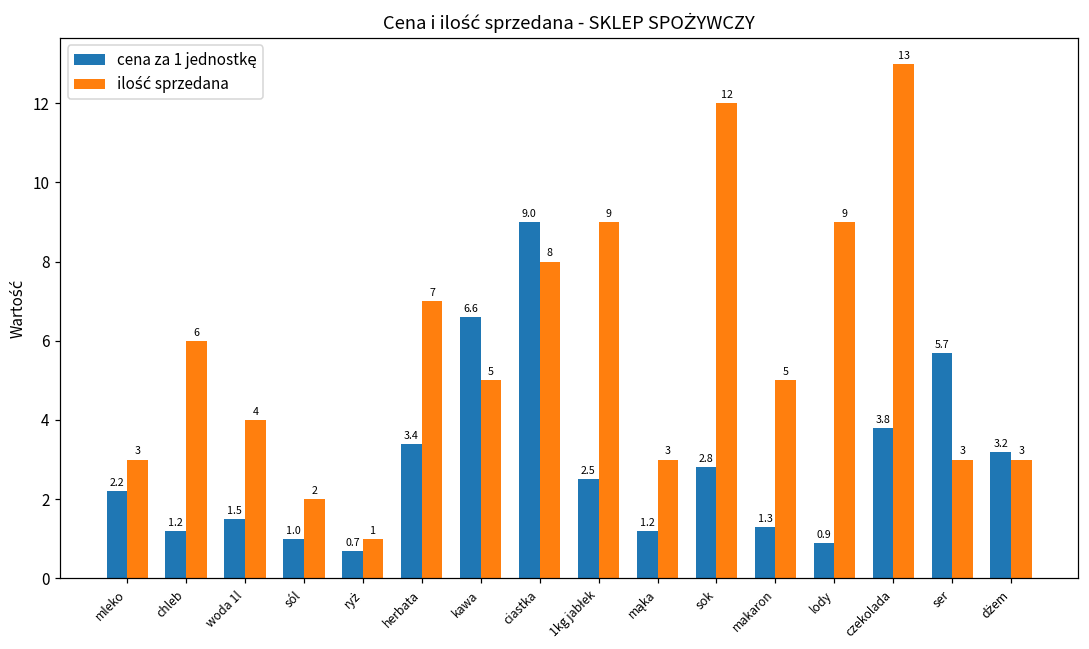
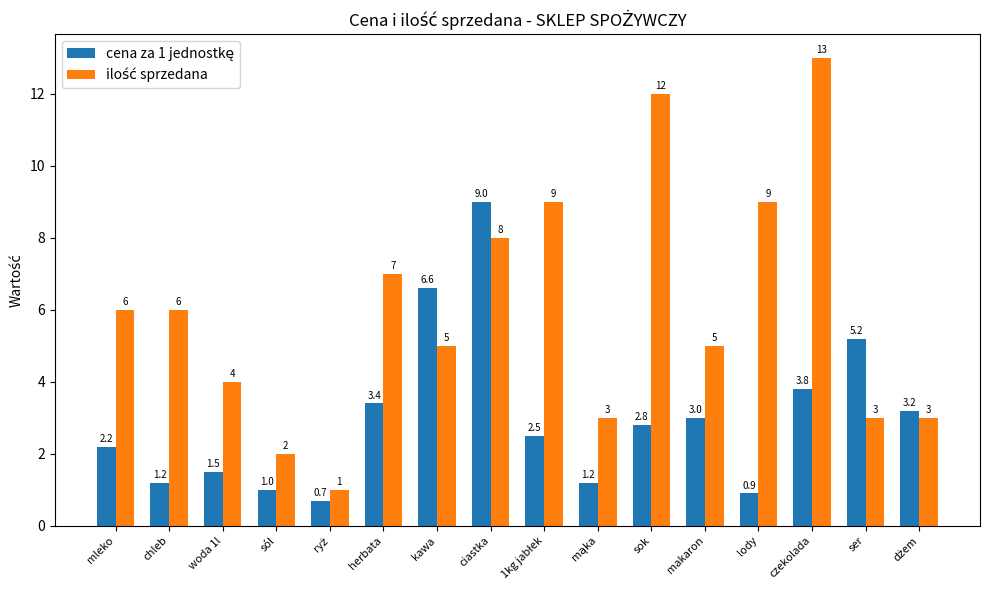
  {
    "cena za 1 jednostkę": {
      "mleko": 2.2,
      "chleb": 1.2,
      "woda 1l": 1.5,
      "sól": 1.0,
      "ryż": 0.7,
      "herbata": 3.4,
      "kawa": 6.6,
      "ciastka": 9.0,
      "1kg jabłek": 2.5,
      "mąka": 1.2,
      "sok": 2.8,
-     "makaron": 1.3,
+     "makaron": 3.0,
      "lody": 0.9,
      "czekolada": 3.8,
-     "ser": 5.7,
+     "ser": 5.2,
      "dżem": 3.2
    },
    "ilość sprzedana": {
-     "mleko": 3,
+     "mleko": 6,
      "chleb": 6,
      "woda 1l": 4,
      "sól": 2,
      "ryż": 1,
      "herbata": 7,
      "kawa": 5,
      "ciastka": 8,
      "1kg jabłek": 9,
      "mąka": 3,
      "sok": 12,
      "makaron": 5,
      "lody": 9,
      "czekolada": 13,
      "ser": 3,
      "dżem": 3
    }
  }
